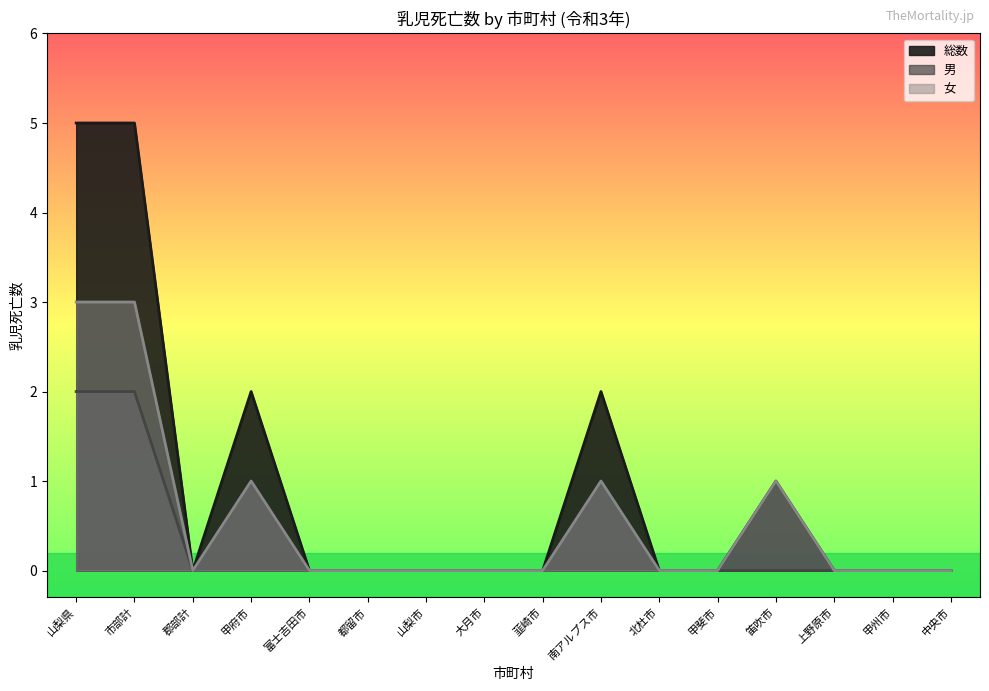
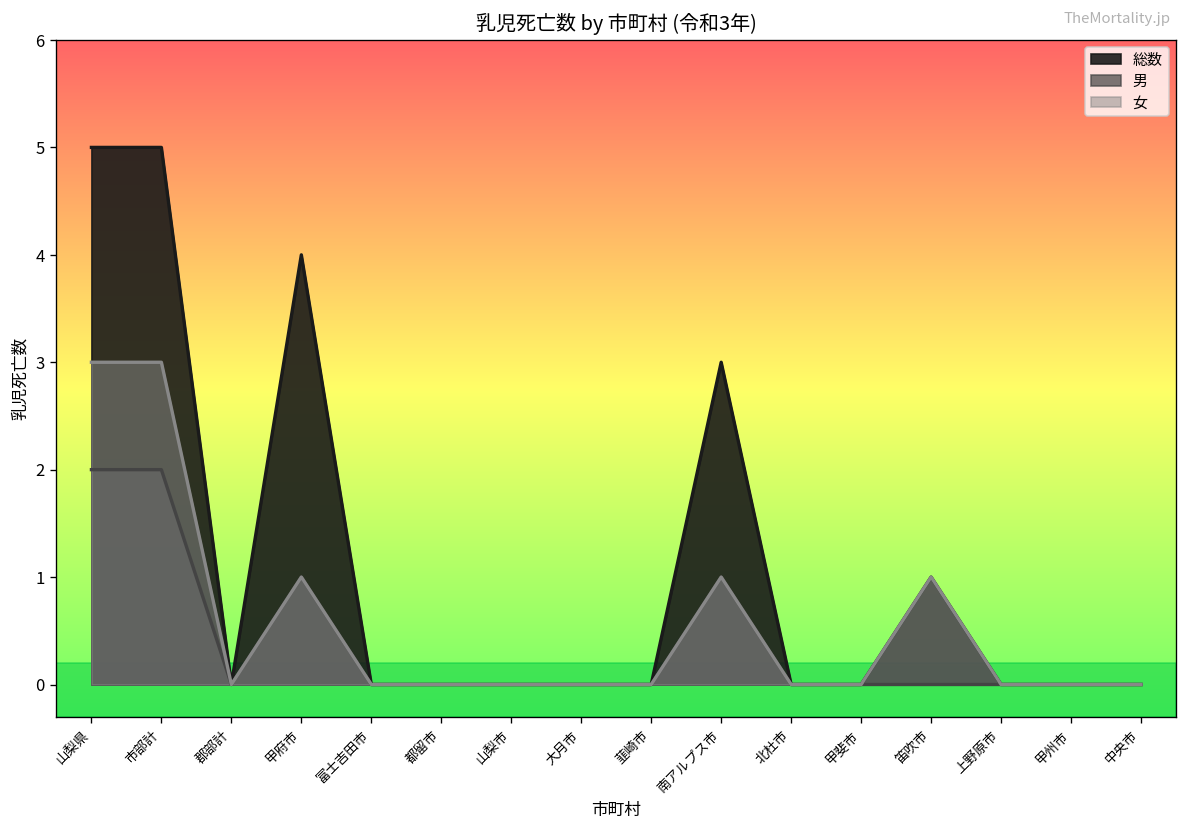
  {
    "総数": {
      "山梨県": 5,
      "市部計": 5,
-     "甲府市": 2,
-     "南アルプス市": 2
+     "甲府市": 4,
+     "南アルプス市": 3
    }
  }
